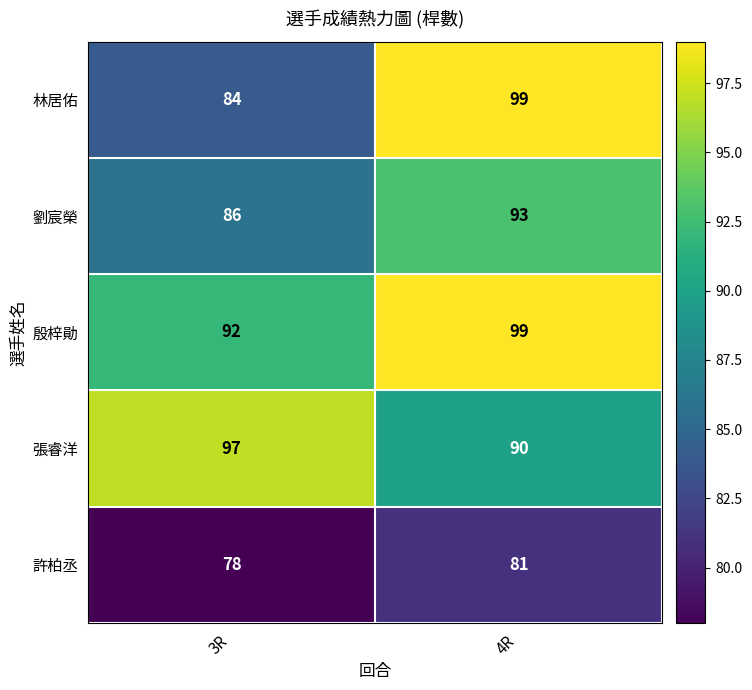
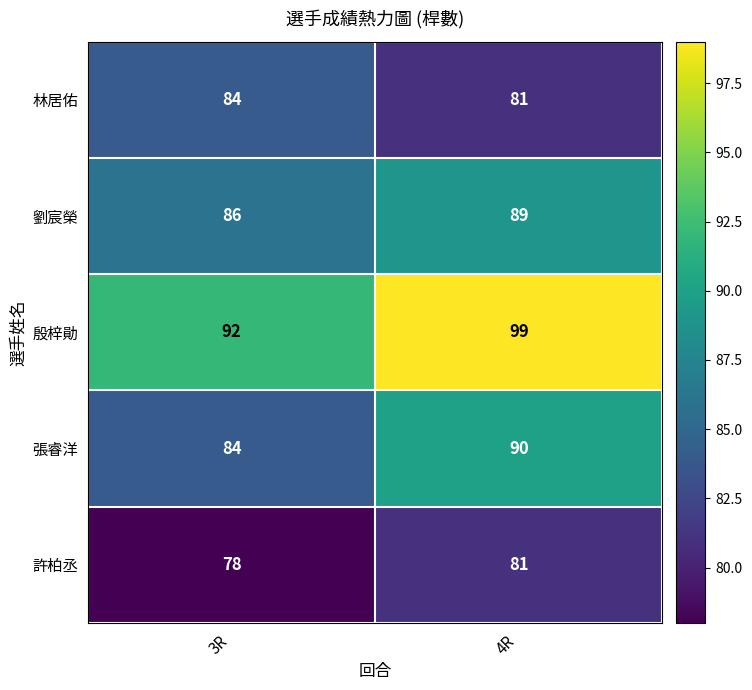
  {
    "林居佑": {
      "3R": 84,
-     "4R": 99
+     "4R": 81
    },
    "劉宸榮": {
      "3R": 86,
-     "4R": 93
+     "4R": 89
    },
    "殷梓勛": {
      "3R": 92,
      "4R": 99
    },
    "張睿洋": {
-     "3R": 97,
+     "3R": 84,
      "4R": 90
    },
    "許柏丞": {
      "3R": 78,
      "4R": 81
    }
  }
